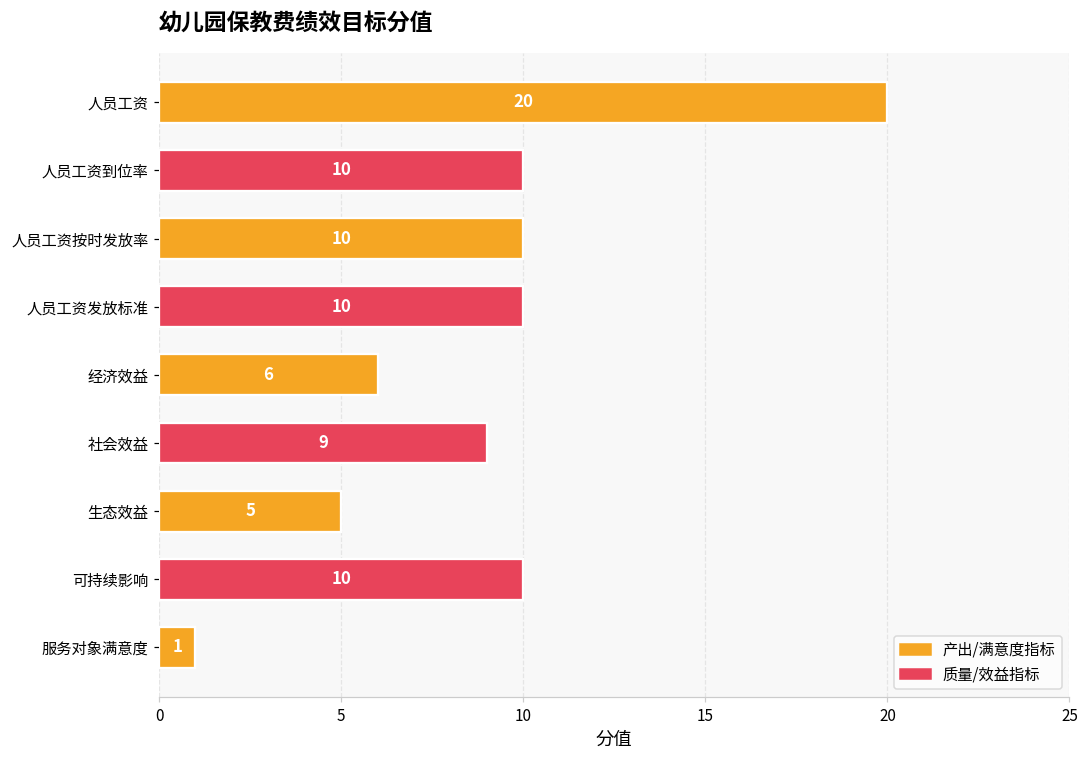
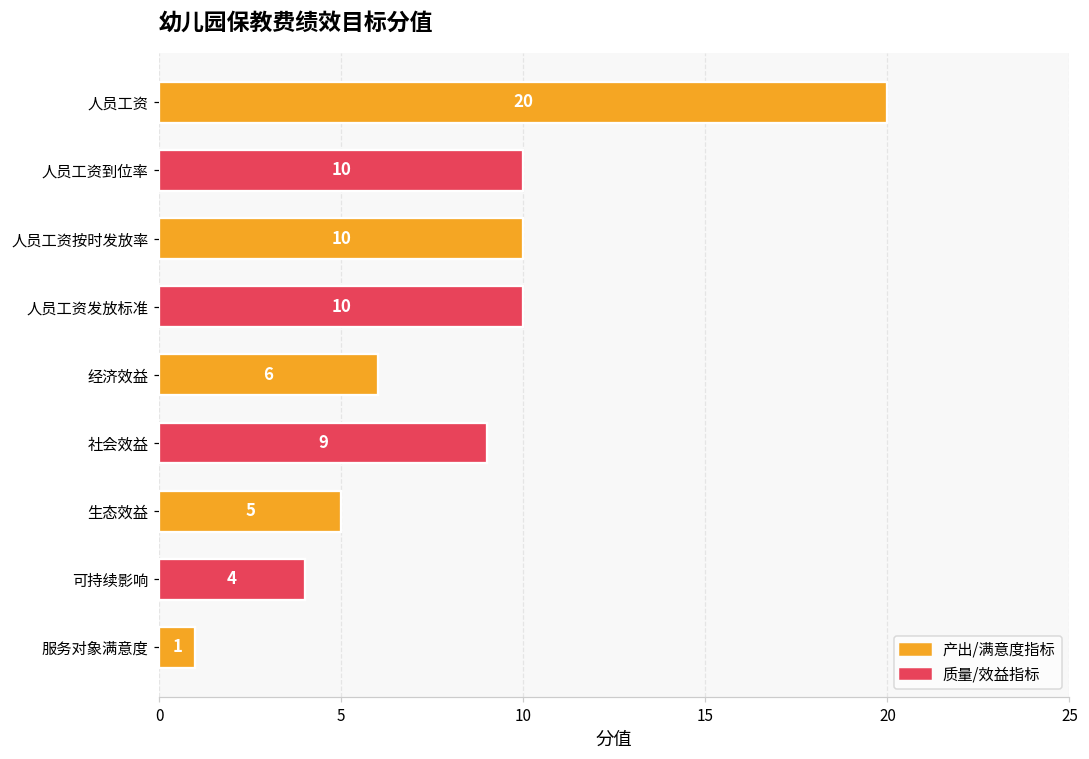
  {
    "人员工资": 20,
    "人员工资到位率": 10,
    "人员工资按时发放率": 10,
    "人员工资发放标准": 10,
    "经济效益": 6,
    "社会效益": 9,
    "生态效益": 5,
-   "可持续影响": 10,
+   "可持续影响": 4,
    "服务对象满意度": 1
  }
